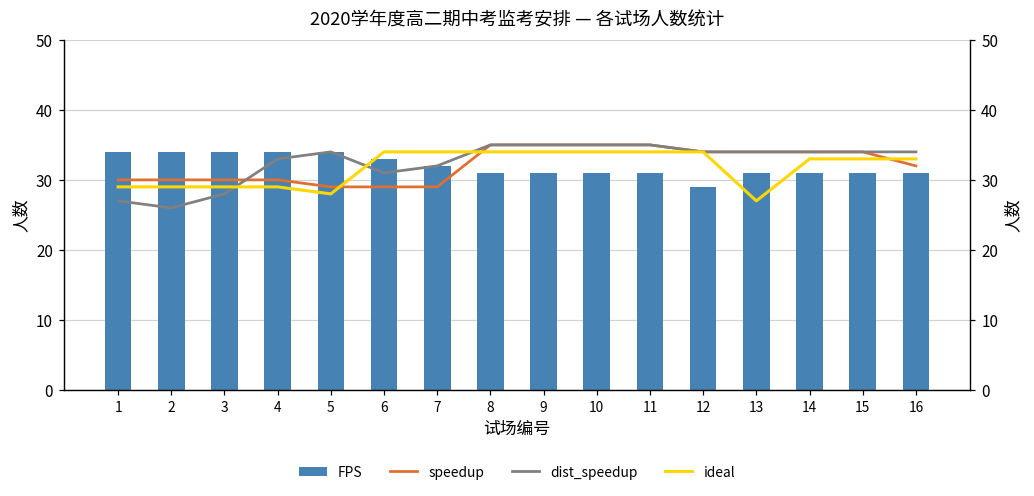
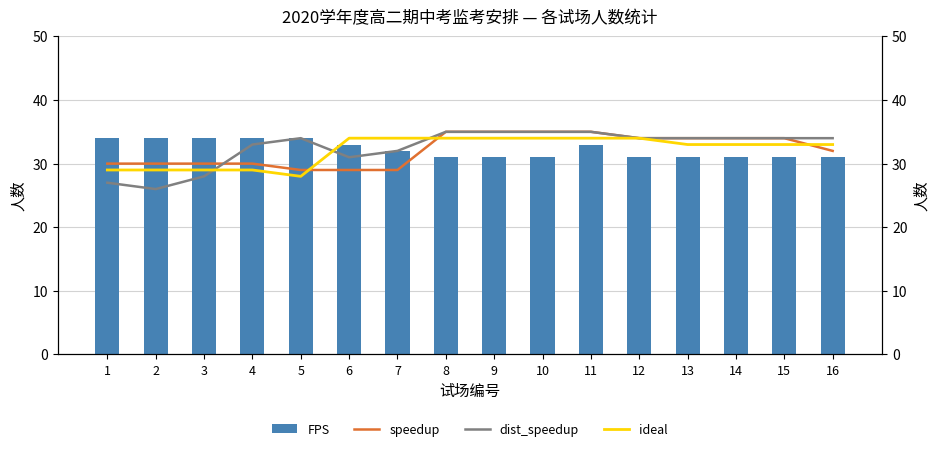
  {
    "FPS": {
      "1": 34,
      "2": 34,
      "3": 34,
      "4": 34,
      "5": 34,
      "6": 33,
      "7": 32,
      "8": 31,
      "9": 31,
      "10": 31,
-     "11": 31,
-     "12": 29,
+     "11": 33,
+     "12": 31,
      "13": 31,
      "14": 31,
      "15": 31,
      "16": 31
    },
    "speedup": {
      "1": 30,
      "2": 30,
      "3": 30,
      "4": 30,
      "5": 29,
      "6": 29,
      "7": 29,
      "16": 32
    },
    "dist_speedup": {
      "1": 27,
      "2": 26,
      "3": 28,
      "4": 33,
      "5": 34,
      "6": 31,
      "7": 32,
      "16": 34
    },
    "ideal": {
      "1": 29,
      "2": 29,
      "3": 29,
      "4": 29,
      "5": 28,
      "6": 34,
      "7": 34,
      "8": 34,
      "9": 34,
      "10": 34,
      "11": 34,
-     "13": 27,
+     "13": 33,
      "14": 33,
      "15": 33,
      "16": 33
    }
  }
